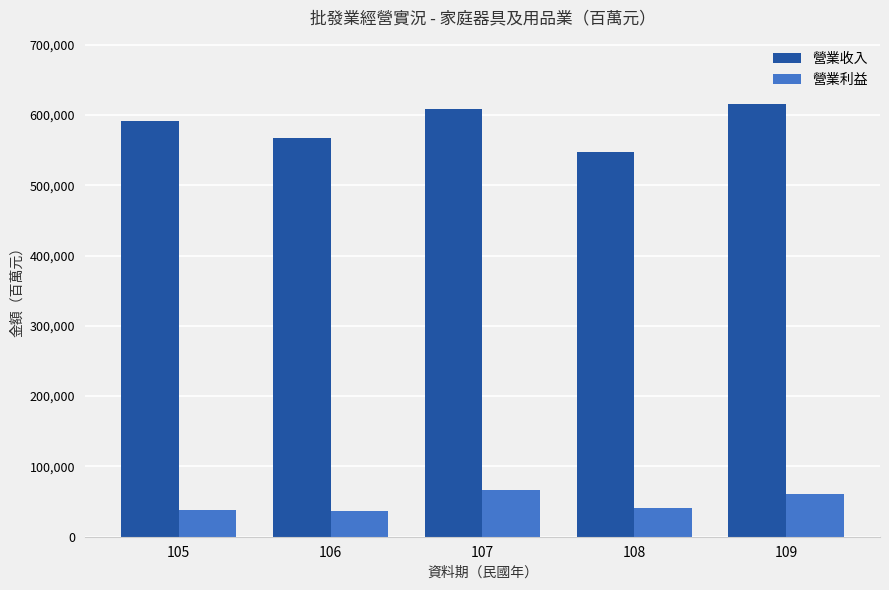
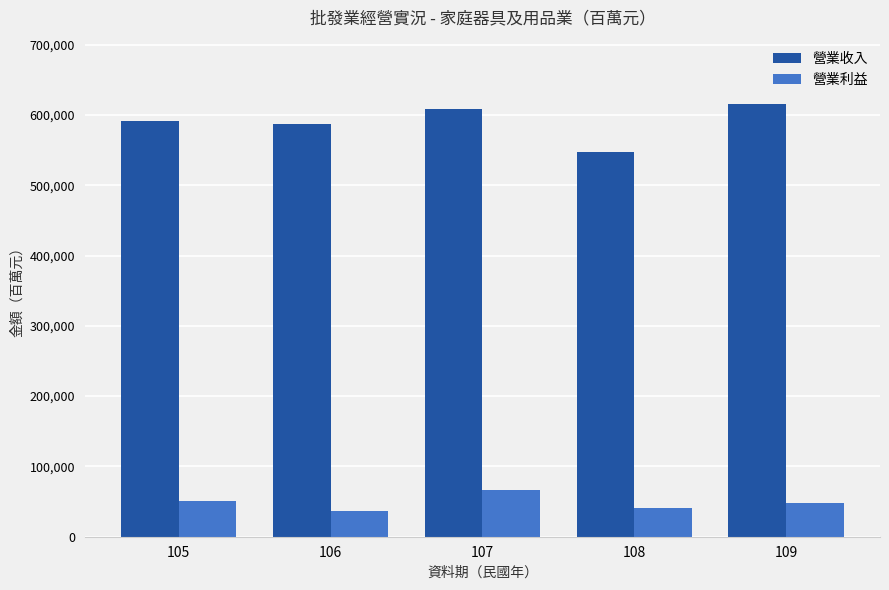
  {
    "營業收入": {
      "105": "590,000",
-     "106": "570,000",
+     "106": "590,000",
      "107": "610,000",
      "108": "550,000",
      "109": "610,000"
    },
    "營業利益": {
-     "105": "40,000",
+     "105": "50,000",
      "106": "40,000",
      "107": "70,000",
      "108": "40,000",
-     "109": "60,000"
+     "109": "50,000"
    }
  }
